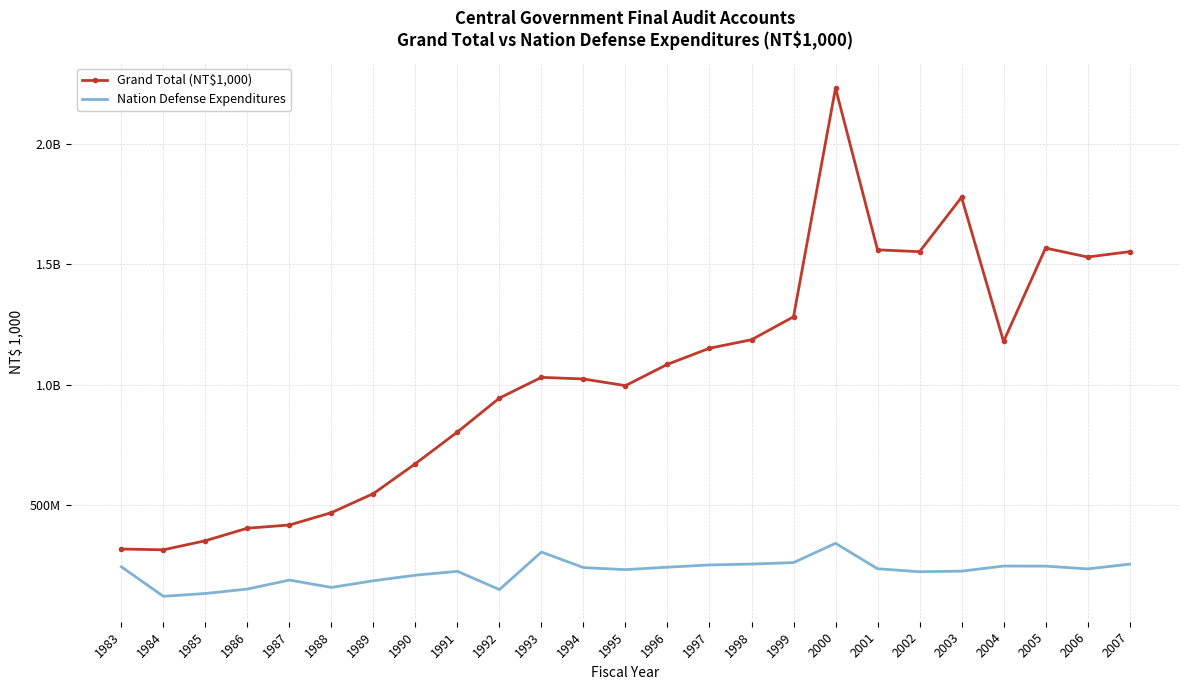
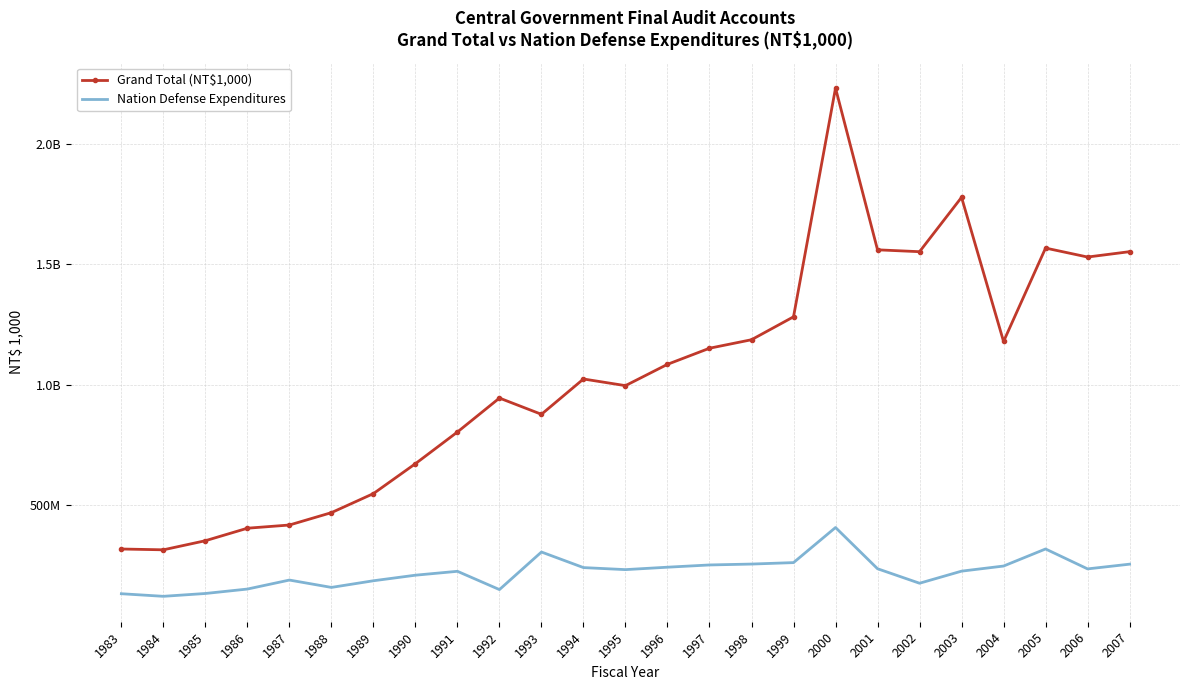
  {
    "Grand Total (NT$1,000)": {
      "1983": 320000000,
      "1984": 320000000,
      "1985": 350000000,
      "1986": 410000000,
      "1987": 420000000,
      "1988": 470000000,
      "1989": 550000000,
      "1990": 670000000,
      "1991": 800000000,
      "1992": 950000000,
-     "1993": 1030000000,
+     "1993": 880000000,
      "1994": 1020000000,
      "1995": 1000000000,
      "1996": 1090000000,
      "1997": 1150000000,
      "1998": 1190000000,
      "1999": 1280000000,
      "2000": 2230000000,
      "2001": 1560000000,
      "2002": 1550000000,
      "2003": 1780000000,
      "2004": 1180000000,
      "2005": 1570000000,
      "2006": 1530000000,
      "2007": 1550000000
    },
    "Nation Defense Expenditures": {
-     "1983": 250000000,
+     "1983": 130000000,
      "1984": 120000000,
      "1985": 140000000,
      "1986": 150000000,
      "1987": 190000000,
      "1988": 160000000,
      "1989": 190000000,
      "1990": 210000000,
      "1991": 230000000,
      "1992": 150000000,
      "1993": 310000000,
      "1994": 240000000,
      "1995": 230000000,
      "1996": 240000000,
      "1997": 250000000,
      "1998": 260000000,
      "1999": 260000000,
-     "2000": 340000000,
+     "2000": 410000000,
      "2001": 240000000,
-     "2002": 230000000,
+     "2002": 180000000,
      "2003": 230000000,
      "2004": 250000000,
-     "2005": 250000000,
+     "2005": 320000000,
      "2006": 240000000,
      "2007": 260000000
    }
  }
